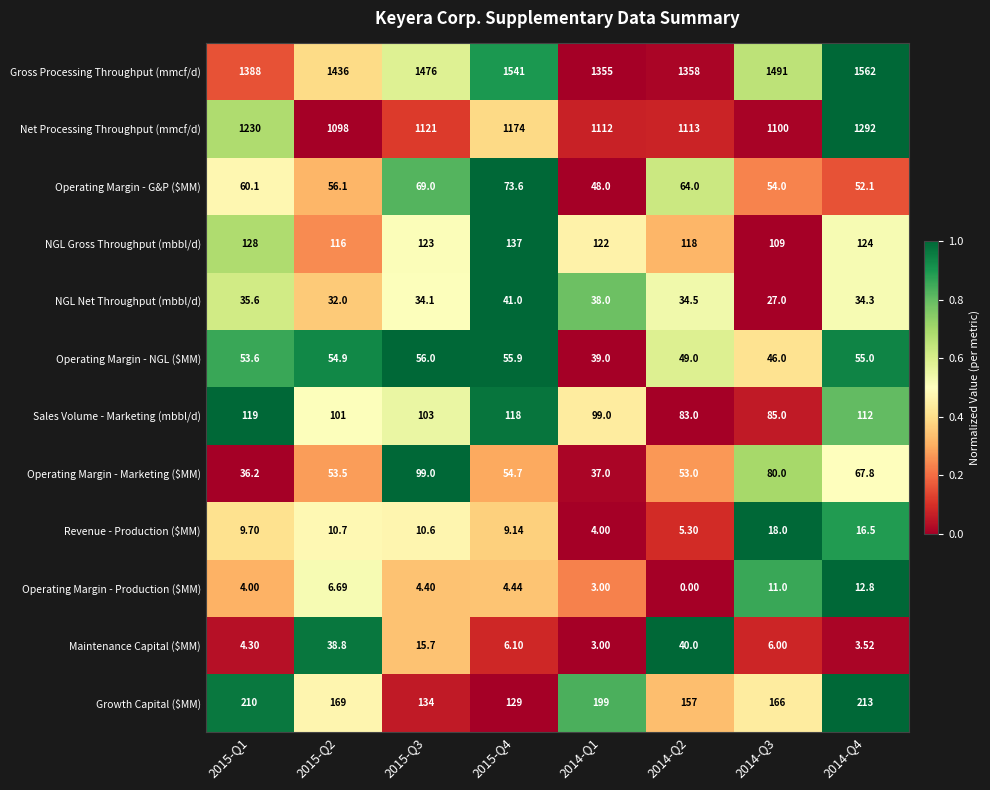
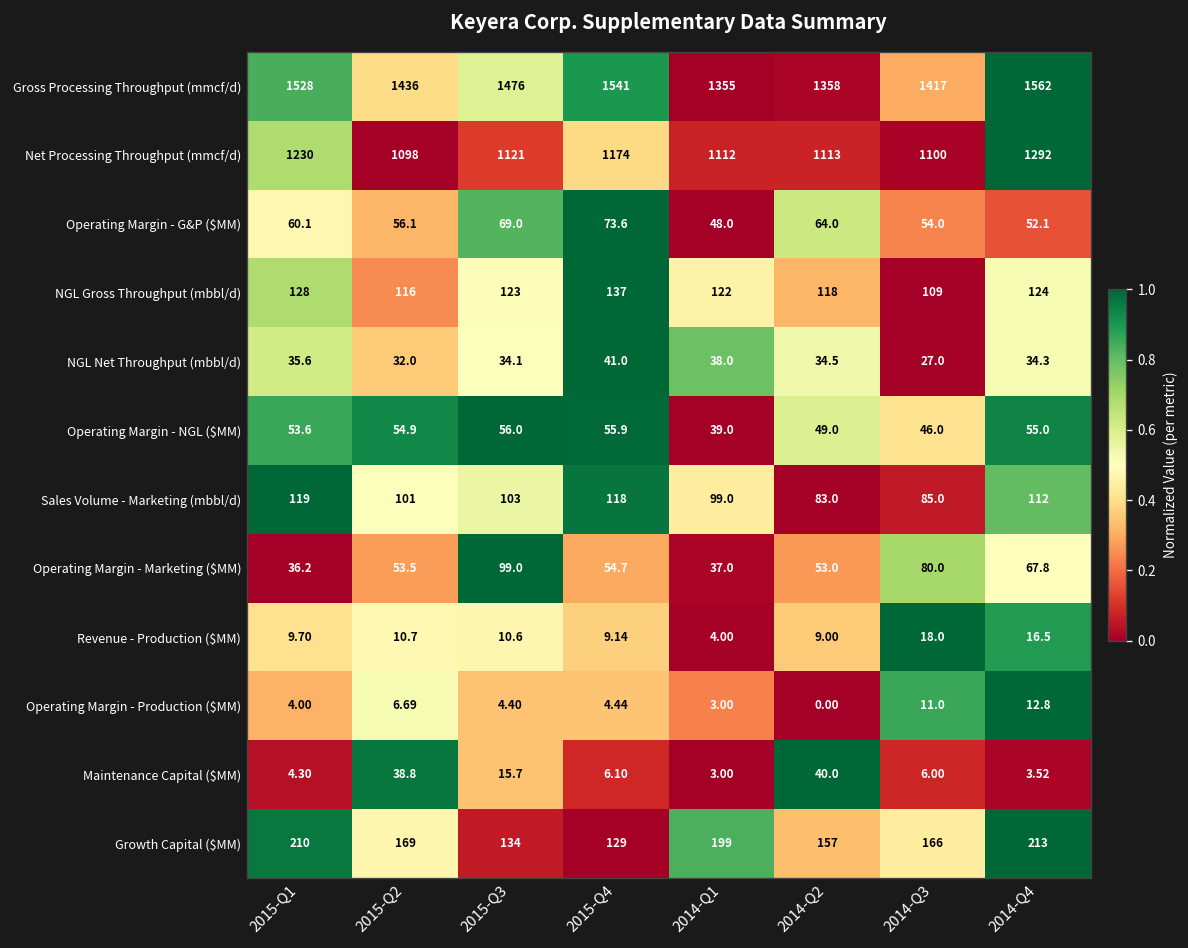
  {
    "Gross Processing Throughput (mmcf/d)": {
-     "2015-Q1": 1388,
+     "2015-Q1": 1528,
      "2015-Q2": 1436,
      "2015-Q3": 1476,
      "2015-Q4": 1541,
      "2014-Q1": 1355,
      "2014-Q2": 1358,
-     "2014-Q3": 1491,
+     "2014-Q3": 1417,
      "2014-Q4": 1562
    },
    "Net Processing Throughput (mmcf/d)": {
      "2015-Q1": 1230,
      "2015-Q2": 1098,
      "2015-Q3": 1121,
      "2015-Q4": 1174,
      "2014-Q1": 1112,
      "2014-Q2": 1113,
      "2014-Q3": 1100,
      "2014-Q4": 1292
    },
    "Operating Margin - G&P ($MM)": {
      "2015-Q1": 60.1,
      "2015-Q2": 56.1,
      "2015-Q3": 69.0,
      "2015-Q4": 73.6,
      "2014-Q1": 48.0,
      "2014-Q2": 64.0,
      "2014-Q3": 54.0,
      "2014-Q4": 52.1
    },
    "NGL Gross Throughput (mbbl/d)": {
      "2015-Q1": 128,
      "2015-Q2": 116,
      "2015-Q3": 123,
      "2015-Q4": 137,
      "2014-Q1": 122,
      "2014-Q2": 118,
      "2014-Q3": 109,
      "2014-Q4": 124
    },
    "NGL Net Throughput (mbbl/d)": {
      "2015-Q1": 35.6,
      "2015-Q2": 32.0,
      "2015-Q3": 34.1,
      "2015-Q4": 41.0,
      "2014-Q1": 38.0,
      "2014-Q2": 34.5,
      "2014-Q3": 27.0,
      "2014-Q4": 34.3
    },
    "Operating Margin - NGL ($MM)": {
      "2015-Q1": 53.6,
      "2015-Q2": 54.9,
      "2015-Q3": 56.0,
      "2015-Q4": 55.9,
      "2014-Q1": 39.0,
      "2014-Q2": 49.0,
      "2014-Q3": 46.0,
      "2014-Q4": 55.0
    },
    "Sales Volume - Marketing (mbbl/d)": {
      "2015-Q1": 119,
      "2015-Q2": 101,
      "2015-Q3": 103,
      "2015-Q4": 118,
      "2014-Q1": 99.0,
      "2014-Q2": 83.0,
      "2014-Q3": 85.0,
      "2014-Q4": 112
    },
    "Operating Margin - Marketing ($MM)": {
      "2015-Q1": 36.2,
      "2015-Q2": 53.5,
      "2015-Q3": 99.0,
      "2015-Q4": 54.7,
      "2014-Q1": 37.0,
      "2014-Q2": 53.0,
      "2014-Q3": 80.0,
      "2014-Q4": 67.8
    },
    "Revenue - Production ($MM)": {
      "2015-Q1": 9.70,
      "2015-Q2": 10.7,
      "2015-Q3": 10.6,
      "2015-Q4": 9.14,
      "2014-Q1": 4.00,
-     "2014-Q2": 5.30,
+     "2014-Q2": 9.00,
      "2014-Q3": 18.0,
      "2014-Q4": 16.5
    },
    "Operating Margin - Production ($MM)": {
      "2015-Q1": 4.00,
      "2015-Q2": 6.69,
      "2015-Q3": 4.40,
      "2015-Q4": 4.44,
      "2014-Q1": 3.00,
      "2014-Q2": 0.00,
      "2014-Q3": 11.0,
      "2014-Q4": 12.8
    },
    "Maintenance Capital ($MM)": {
      "2015-Q1": 4.30,
      "2015-Q2": 38.8,
      "2015-Q3": 15.7,
      "2015-Q4": 6.10,
      "2014-Q1": 3.00,
      "2014-Q2": 40.0,
      "2014-Q3": 6.00,
      "2014-Q4": 3.52
    },
    "Growth Capital ($MM)": {
      "2015-Q1": 210,
      "2015-Q2": 169,
      "2015-Q3": 134,
      "2015-Q4": 129,
      "2014-Q1": 199,
      "2014-Q2": 157,
      "2014-Q3": 166,
      "2014-Q4": 213
    }
  }
